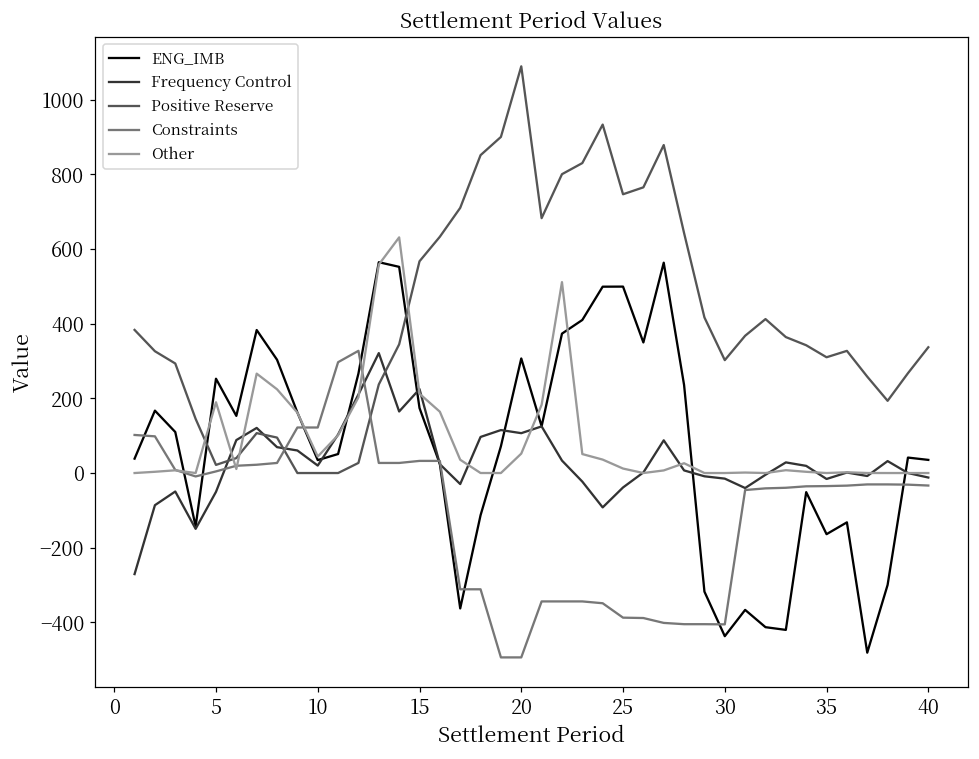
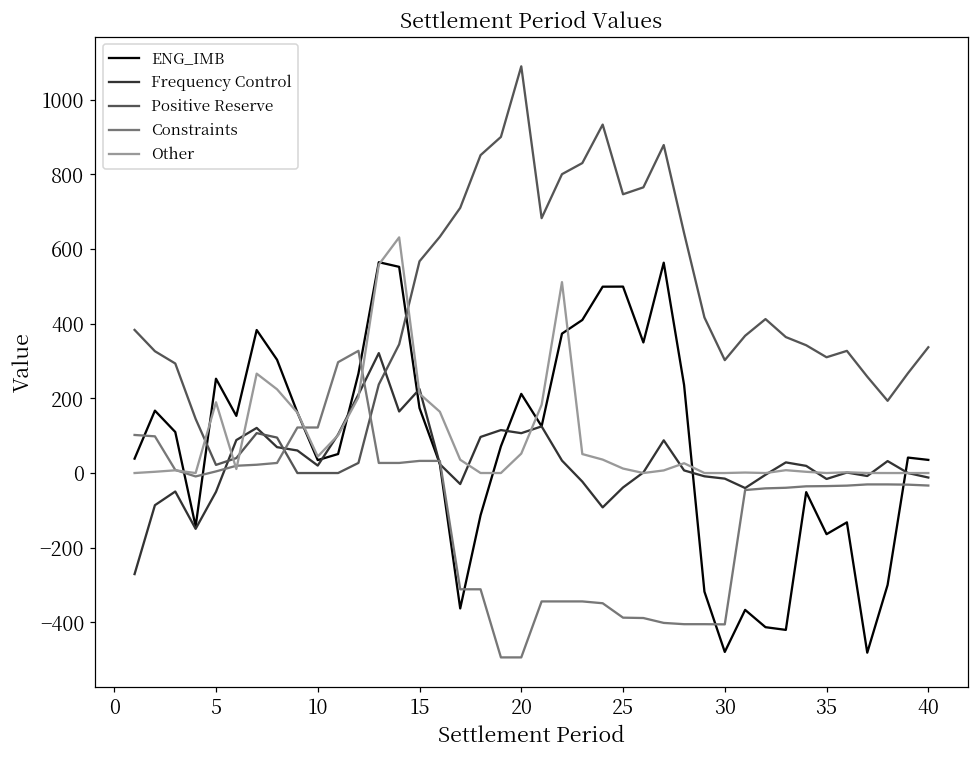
  {
    "ENG_IMB": {
      "5": 250,
      "10": 30,
      "15": 170,
-     "20": 310,
+     "20": 210,
      "25": 500,
-     "30": -440,
+     "30": -480,
      "35": -160,
      "40": 40
    }
  }
